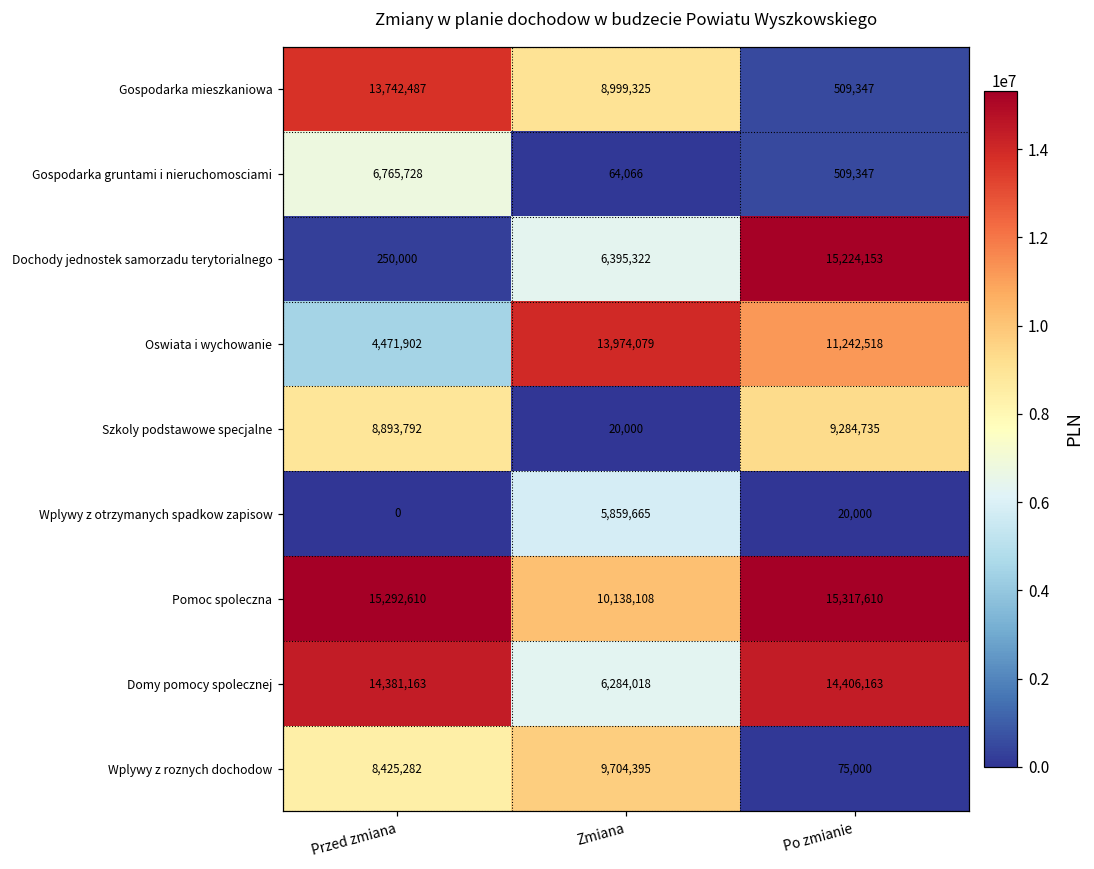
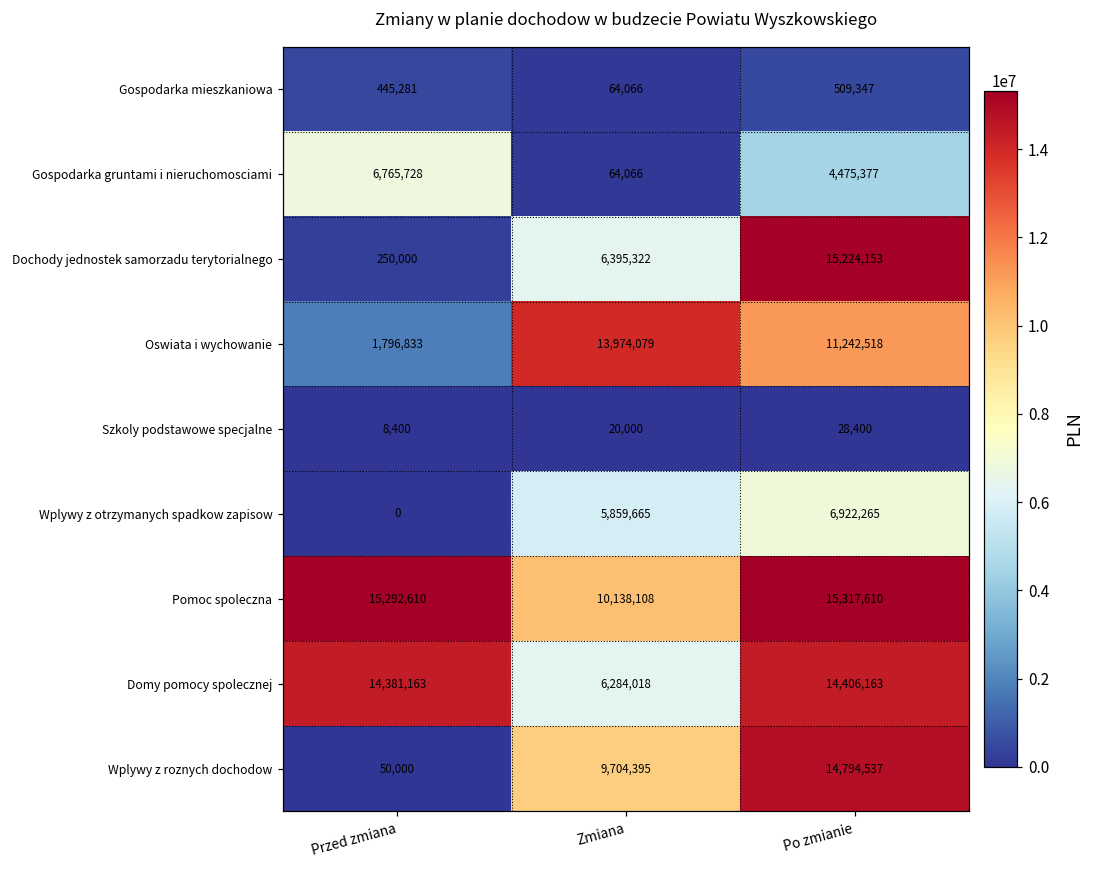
  {
    "Gospodarka mieszkaniowa": {
-     "Przed zmiana": "13,742,487",
-     "Zmiana": "8,999,325",
+     "Przed zmiana": "445,281",
+     "Zmiana": "64,066",
      "Po zmianie": "509,347"
    },
    "Gospodarka gruntami i nieruchomosciami": {
      "Przed zmiana": "6,765,728",
      "Zmiana": "64,066",
-     "Po zmianie": "509,347"
+     "Po zmianie": "4,475,377"
    },
    "Dochody jednostek samorzadu terytorialnego": {
      "Przed zmiana": "250,000",
      "Zmiana": "6,395,322",
      "Po zmianie": "15,224,153"
    },
    "Oswiata i wychowanie": {
-     "Przed zmiana": "4,471,902",
+     "Przed zmiana": "1,796,833",
      "Zmiana": "13,974,079",
      "Po zmianie": "11,242,518"
    },
    "Szkoly podstawowe specjalne": {
-     "Przed zmiana": "8,893,792",
+     "Przed zmiana": "8,400",
      "Zmiana": "20,000",
-     "Po zmianie": "9,284,735"
+     "Po zmianie": "28,400"
    },
    "Wplywy z otrzymanych spadkow zapisow": {
      "Przed zmiana": "0",
      "Zmiana": "5,859,665",
-     "Po zmianie": "20,000"
+     "Po zmianie": "6,922,265"
    },
    "Pomoc spoleczna": {
      "Przed zmiana": "15,292,610",
      "Zmiana": "10,138,108",
      "Po zmianie": "15,317,610"
    },
    "Domy pomocy spolecznej": {
      "Przed zmiana": "14,381,163",
      "Zmiana": "6,284,018",
      "Po zmianie": "14,406,163"
    },
    "Wplywy z roznych dochodow": {
-     "Przed zmiana": "8,425,282",
+     "Przed zmiana": "50,000",
      "Zmiana": "9,704,395",
-     "Po zmianie": "75,000"
+     "Po zmianie": "14,794,537"
    }
  }
